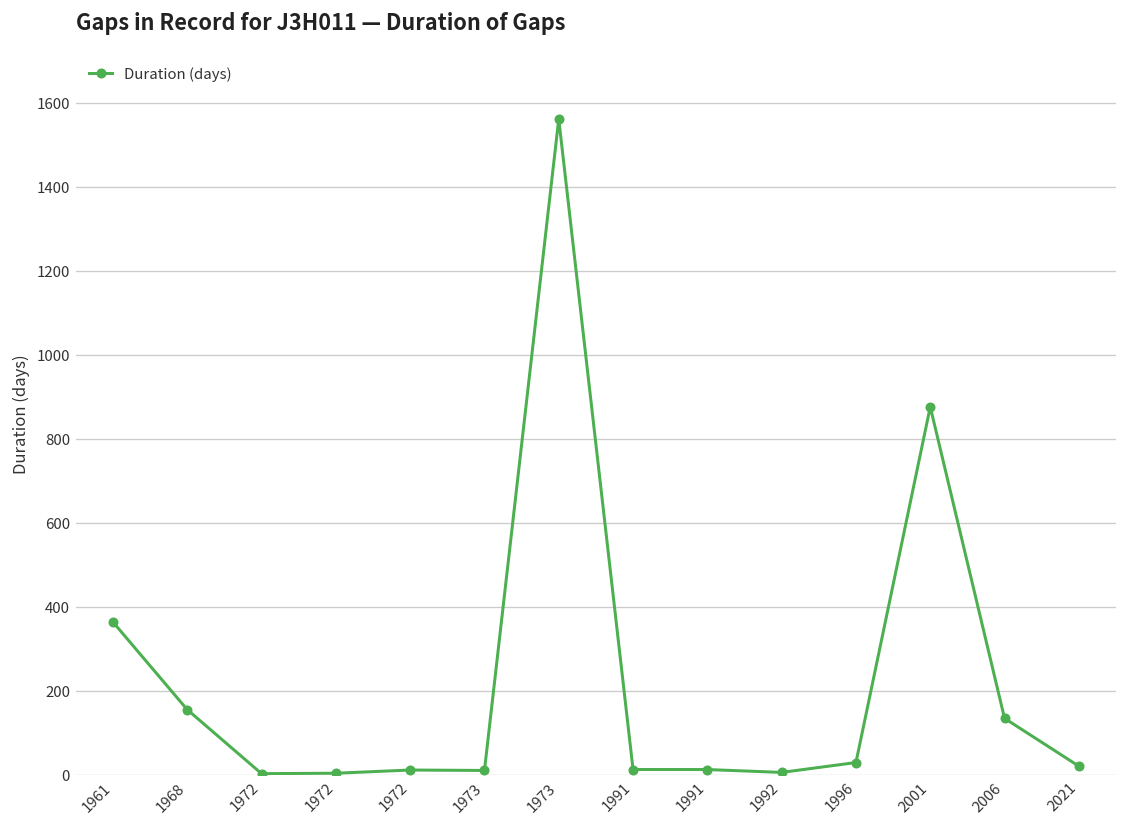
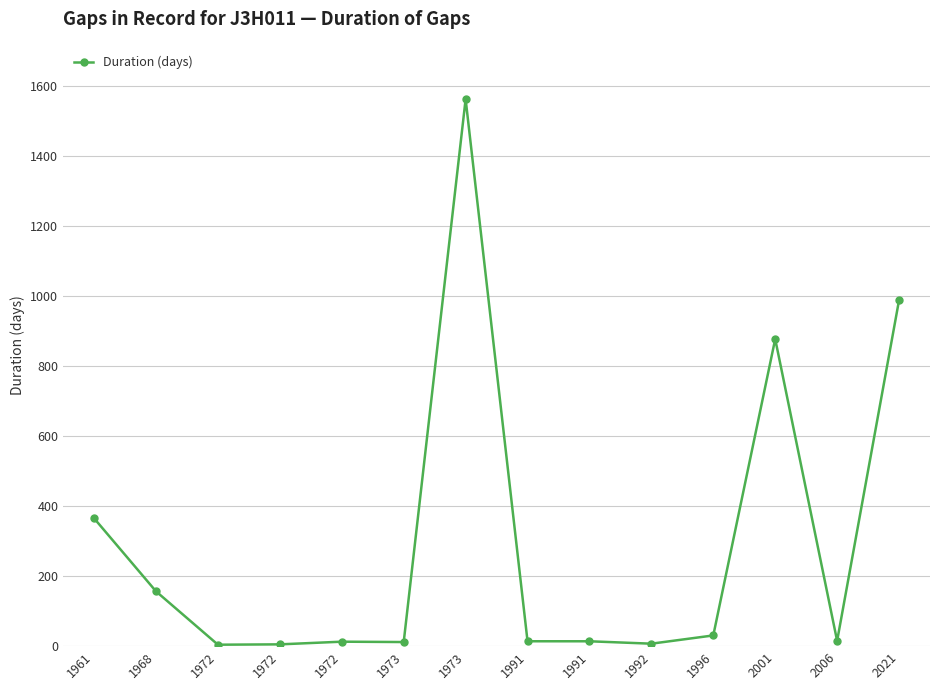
  {
    "1961": 360,
    "1968": 160,
    "1992": 10,
    "1996": 30,
    "2001": 880,
-   "2006": 140,
-   "2021": 20
+   "2006": 20,
+   "2021": 990
  }
